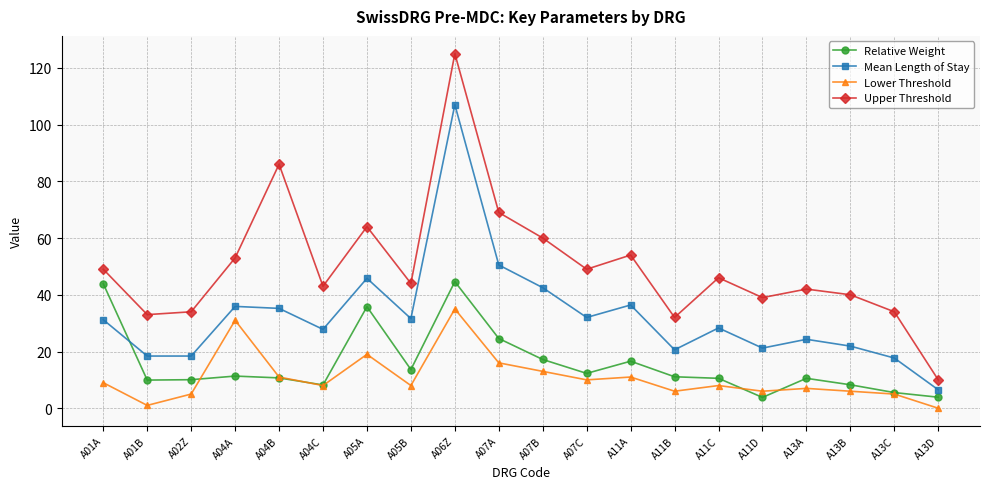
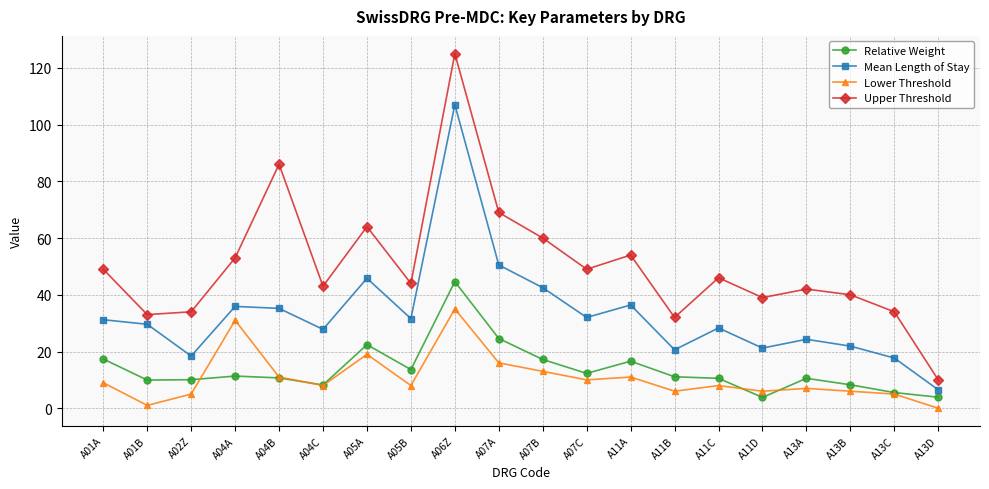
  {
    "Relative Weight": {
-     "A01A": 44,
+     "A01A": 17,
      "A01B": 10,
      "A02Z": 10,
      "A04A": 11,
-     "A05A": 36,
+     "A05A": 22,
      "A05B": 14,
      "A06Z": 45,
      "A07A": 25,
      "A07B": 17,
      "A07C": 12,
      "A11A": 17,
      "A11B": 11,
      "A11C": 11,
      "A11D": 4,
      "A13A": 11,
      "A13B": 8,
      "A13D": 4
    },
    "Mean Length of Stay": {
      "A01A": 31,
-     "A01B": 18,
+     "A01B": 30,
      "A02Z": 18,
      "A04A": 36,
      "A04B": 35,
      "A04C": 28,
      "A05A": 46,
      "A05B": 32,
      "A06Z": 107,
      "A07A": 51,
      "A07B": 43,
      "A07C": 32,
      "A11A": 36,
      "A11B": 21,
      "A11C": 28,
      "A11D": 21,
      "A13A": 24,
      "A13B": 22,
      "A13C": 18,
      "A13D": 7
    },
    "Lower Threshold": {
      "A01A": 9,
      "A01B": 1,
      "A02Z": 5,
      "A04A": 31,
      "A05A": 19,
      "A05B": 8,
      "A06Z": 35,
      "A07A": 16,
      "A07B": 13,
      "A07C": 10,
      "A11A": 11,
      "A11B": 6,
      "A11C": 8,
      "A11D": 6,
      "A13A": 7,
      "A13B": 6,
      "A13D": 0
    },
    "Upper Threshold": {
      "A01A": 49,
      "A01B": 33,
      "A02Z": 34,
      "A04A": 53,
      "A04B": 86,
      "A04C": 43,
      "A05A": 64,
      "A05B": 44,
      "A06Z": 125,
      "A07A": 69,
      "A07B": 60,
      "A07C": 49,
      "A11A": 54,
      "A11B": 32,
      "A11C": 46,
      "A11D": 39,
      "A13A": 42,
      "A13B": 40,
      "A13C": 34,
      "A13D": 10
    }
  }
